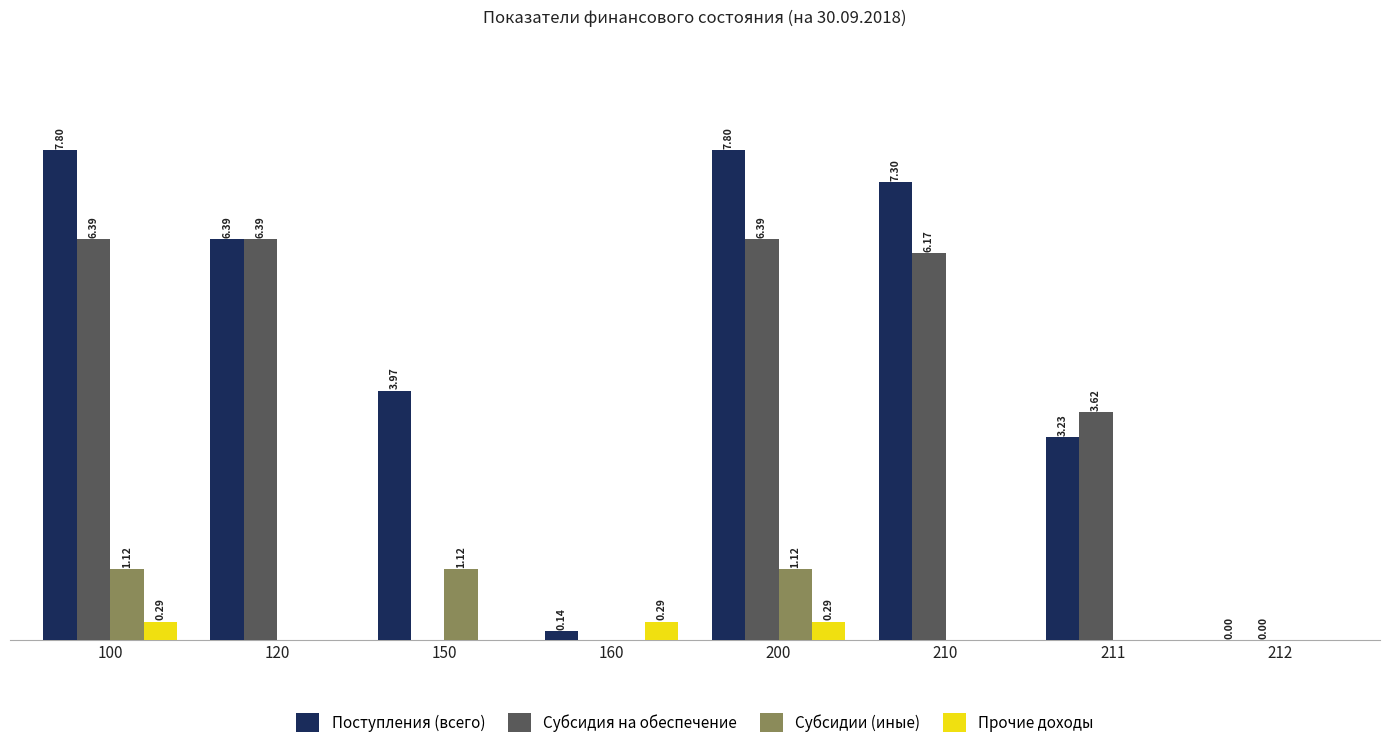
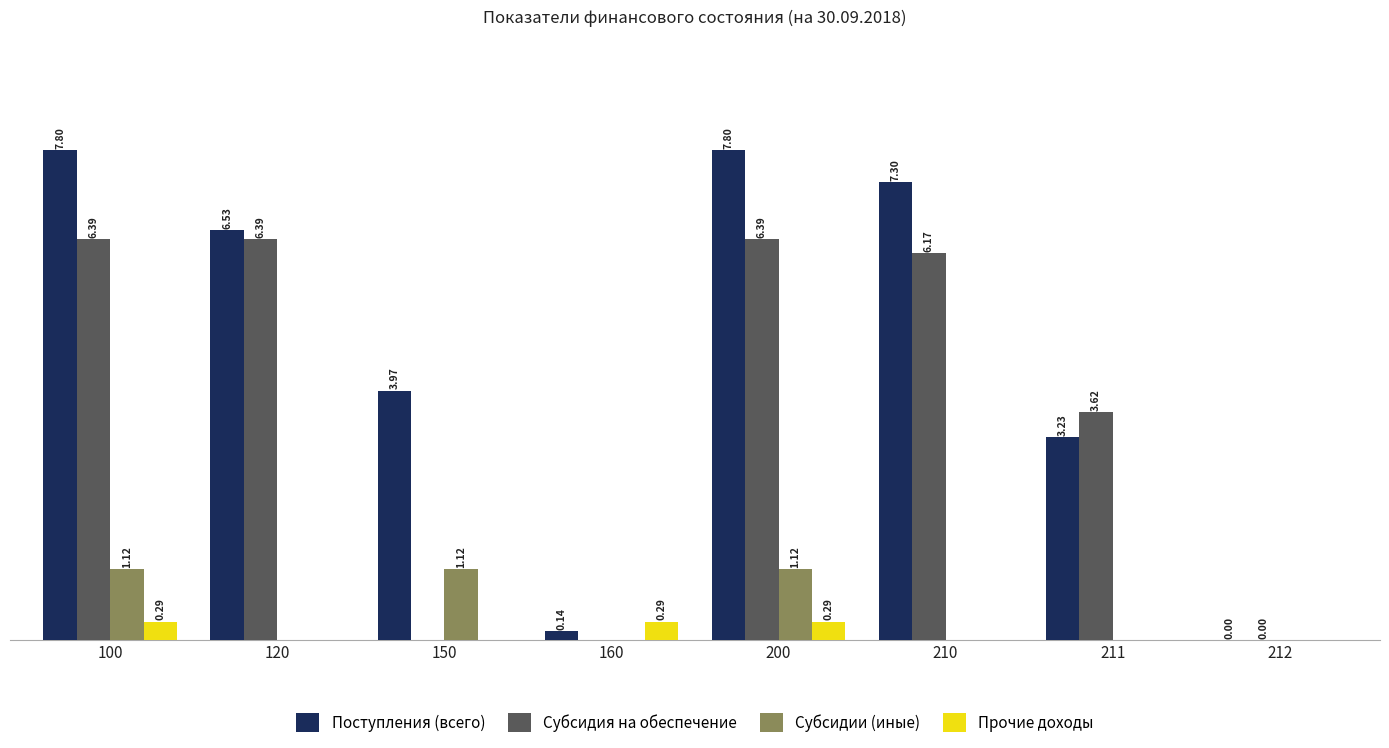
  {
    "Поступления (всего)": {
      "100": 7.80,
-     "120": 6.39,
+     "120": 6.53,
      "150": 3.97,
      "160": 0.14,
      "200": 7.80,
      "210": 7.30,
      "211": 3.23,
      "212": 0.00
    },
    "Субсидия на обеспечение": {
      "100": 6.39,
      "120": 6.39,
      "200": 6.39,
      "210": 6.17,
      "211": 3.62,
      "212": 0.00
    },
    "Субсидии (иные)": {
      "100": 1.12,
      "150": 1.12,
      "200": 1.12
    },
    "Прочие доходы": {
      "100": 0.29,
      "160": 0.29,
      "200": 0.29
    }
  }
